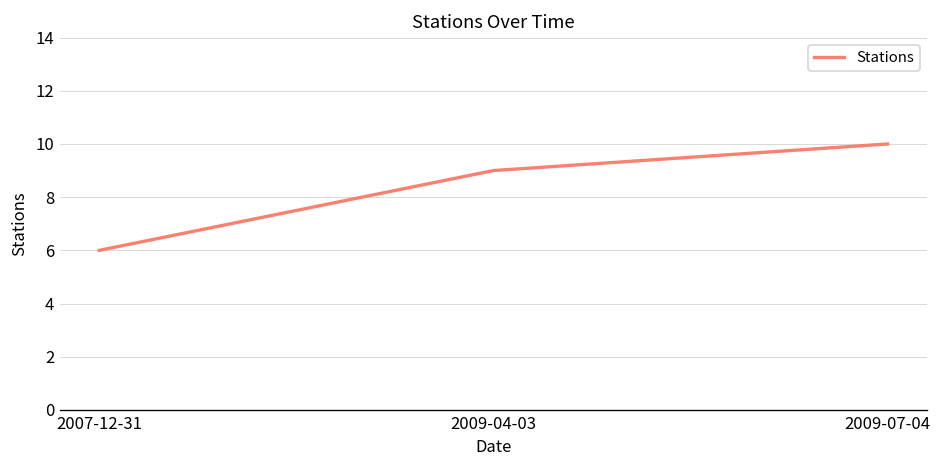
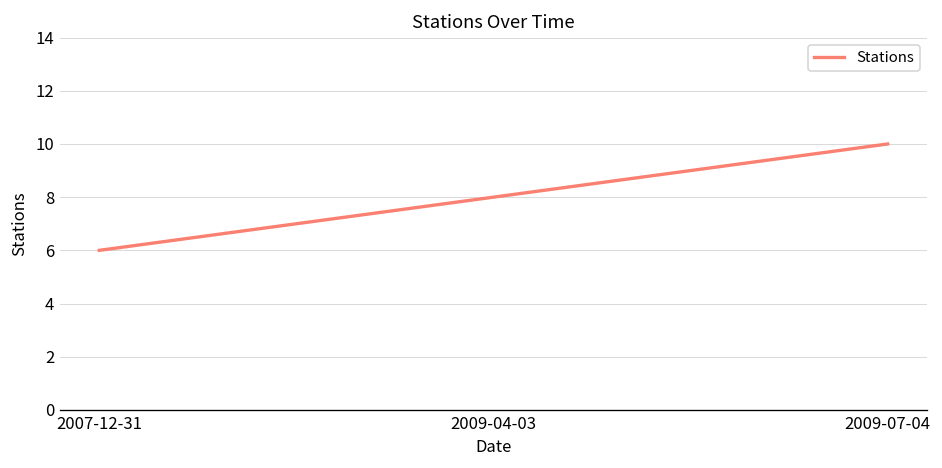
  {
    "2007-12-31": 6,
-   "2009-04-03": 9,
+   "2009-04-03": 8,
    "2009-07-04": 10
  }
